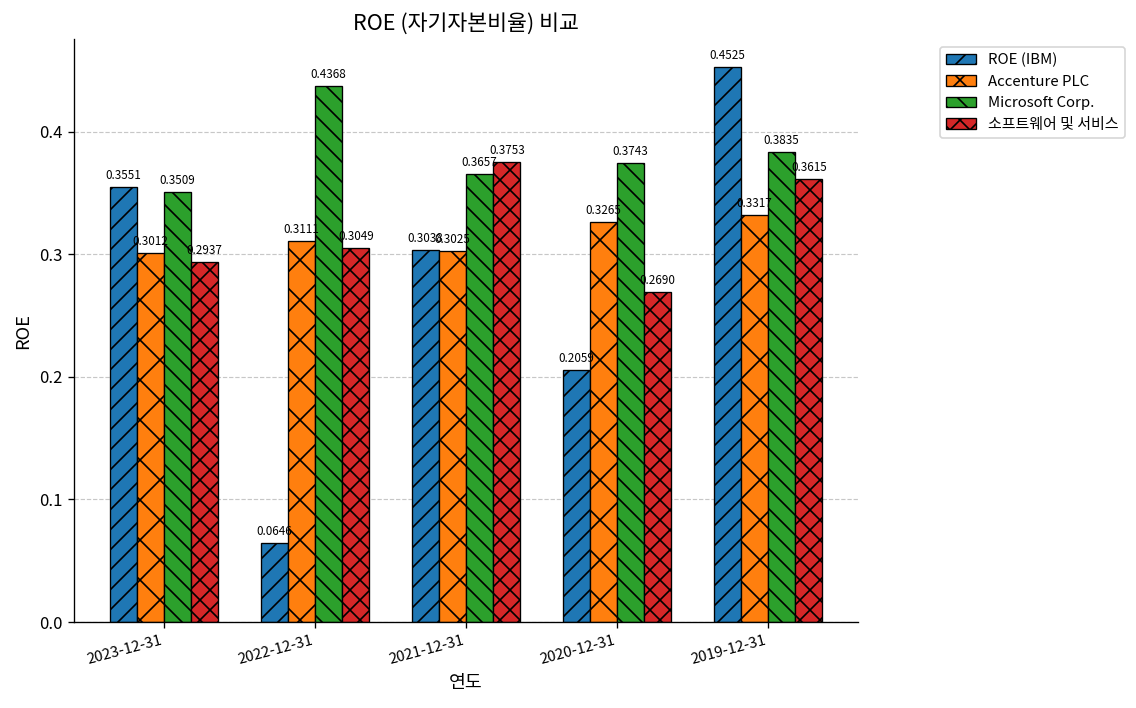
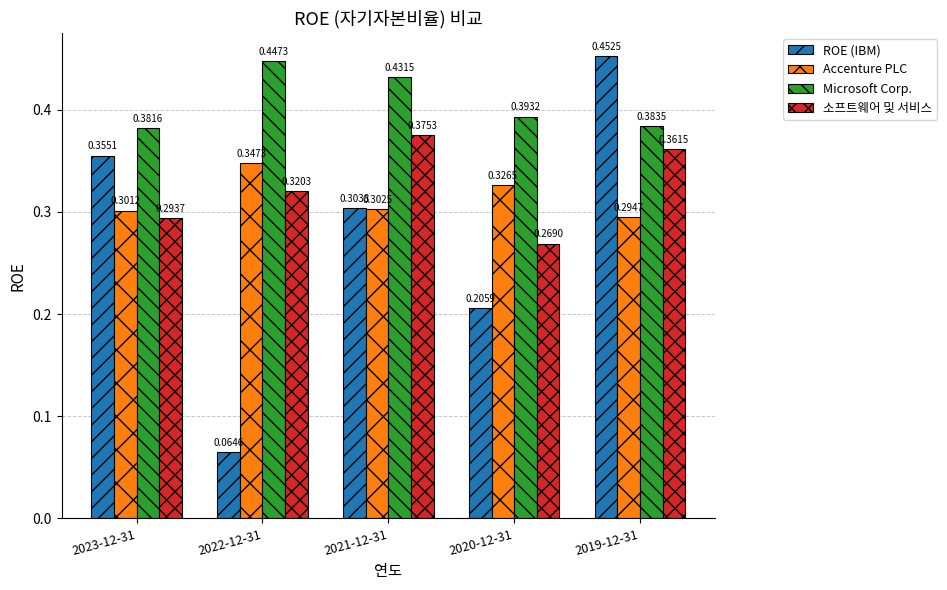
  {
    "ROE (IBM)": {
      "2023-12-31": 0.3551,
      "2022-12-31": 0.0646,
      "2020-12-31": 0.2059,
      "2019-12-31": 0.4525
    },
    "Accenture PLC": {
      "2023-12-31": 0.3012,
-     "2022-12-31": 0.3111,
+     "2022-12-31": 0.3473,
      "2020-12-31": 0.3265,
-     "2019-12-31": 0.3317
+     "2019-12-31": 0.2947
    },
    "Microsoft Corp.": {
-     "2023-12-31": 0.3509,
-     "2022-12-31": 0.4368,
-     "2021-12-31": 0.3657,
-     "2020-12-31": 0.3743,
+     "2023-12-31": 0.3816,
+     "2022-12-31": 0.4473,
+     "2021-12-31": 0.4315,
+     "2020-12-31": 0.3932,
      "2019-12-31": 0.3835
    },
    "소프트웨어 및 서비스": {
      "2023-12-31": 0.2937,
-     "2022-12-31": 0.3049,
+     "2022-12-31": 0.3203,
      "2021-12-31": 0.3753,
      "2020-12-31": 0.2690,
      "2019-12-31": 0.3615
    }
  }
